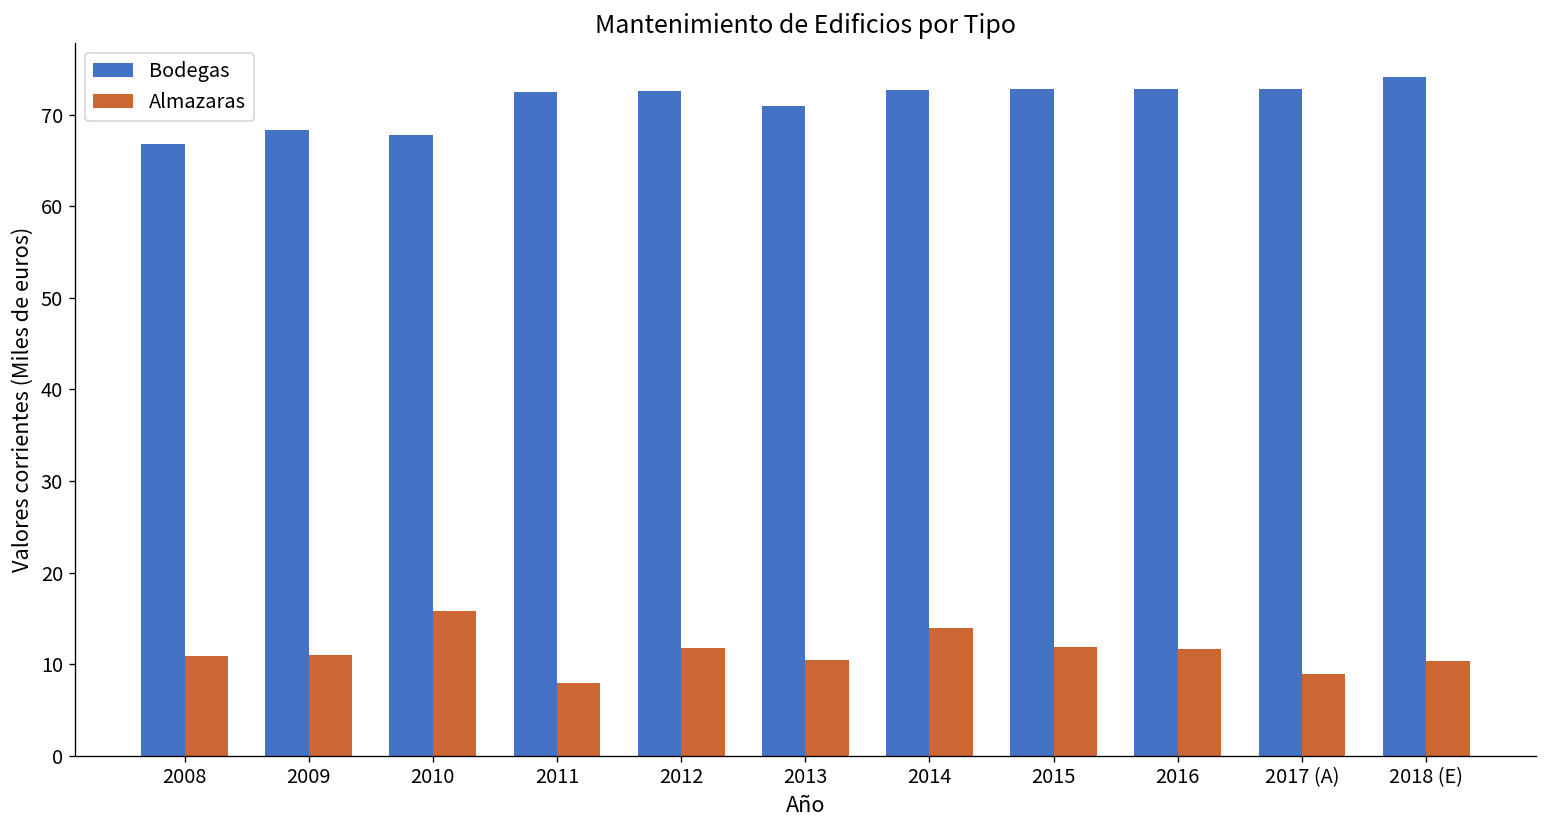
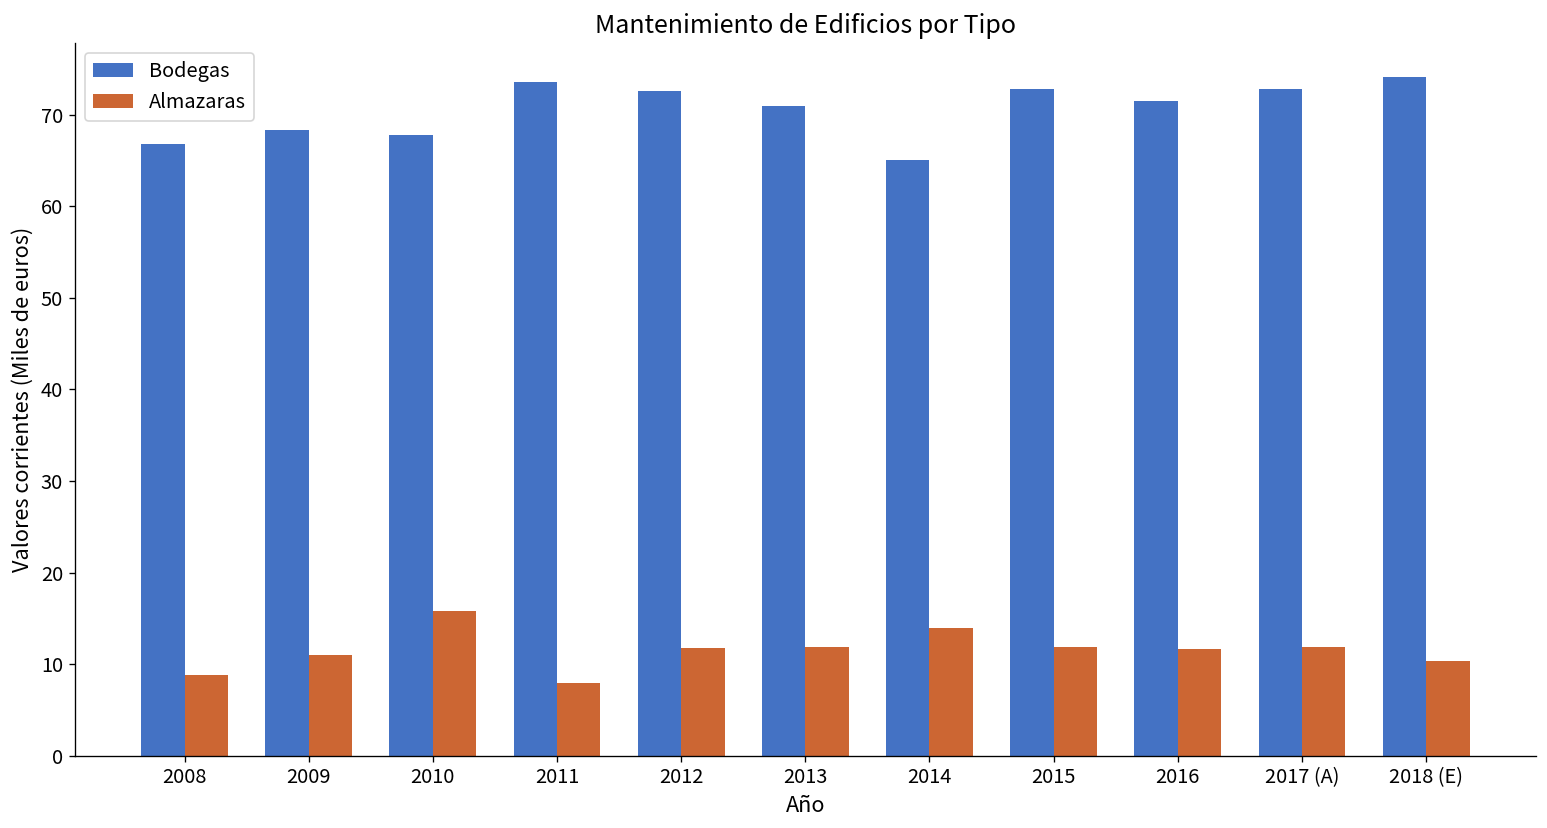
  {
    "Bodegas": {
      "2008": 67,
      "2009": 68,
      "2010": 68,
-     "2011": 72,
+     "2011": 74,
      "2012": 73,
      "2013": 71,
-     "2014": 73,
+     "2014": 65,
      "2015": 73,
-     "2016": 73,
+     "2016": 71,
      "2017 (A)": 73,
      "2018 (E)": 74
    },
    "Almazaras": {
-     "2008": 11,
+     "2008": 9,
      "2009": 11,
      "2010": 16,
      "2011": 8,
      "2012": 12,
-     "2013": 10,
+     "2013": 12,
      "2014": 14,
      "2015": 12,
      "2016": 12,
-     "2017 (A)": 9,
+     "2017 (A)": 12,
      "2018 (E)": 10
    }
  }
